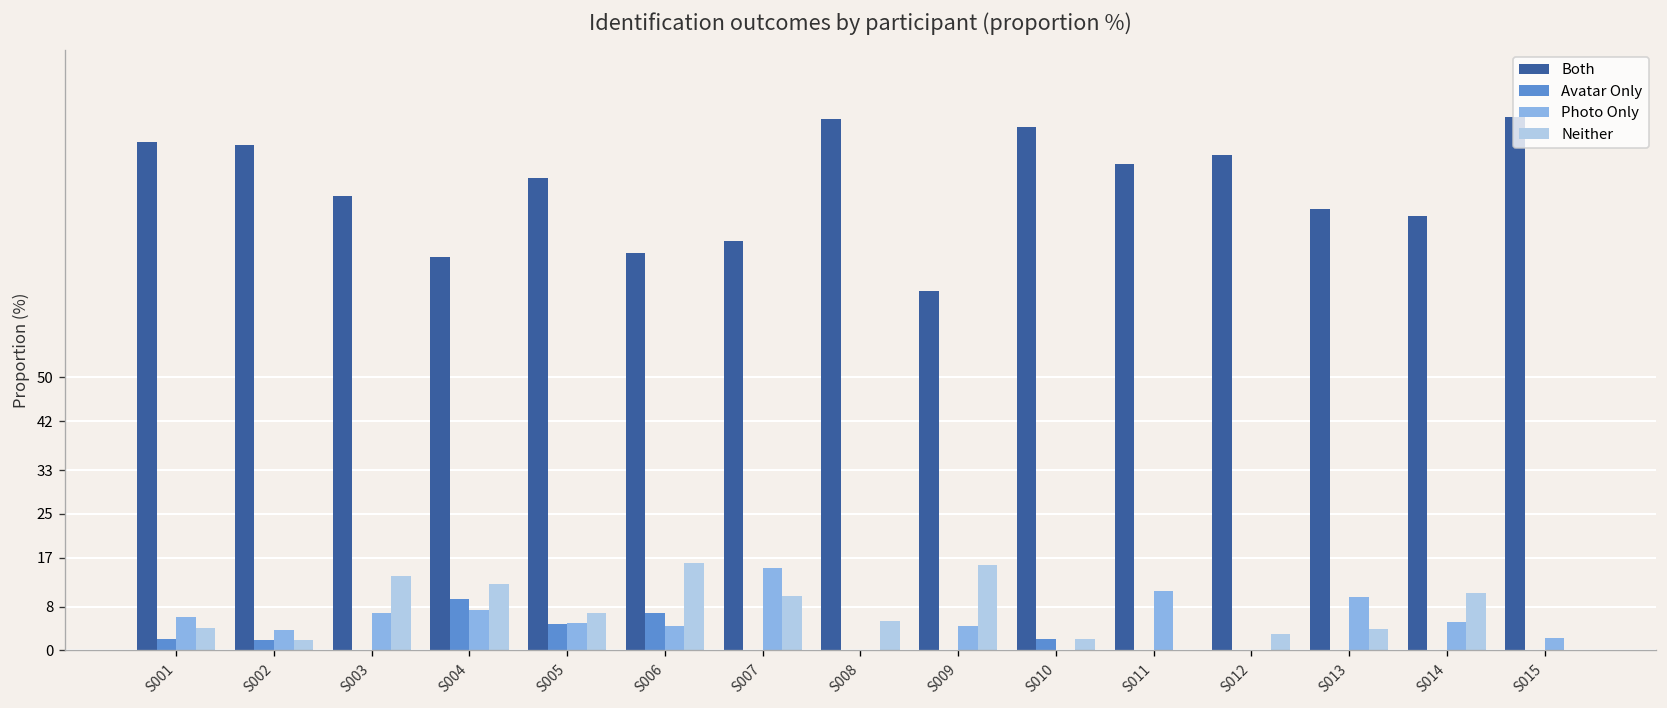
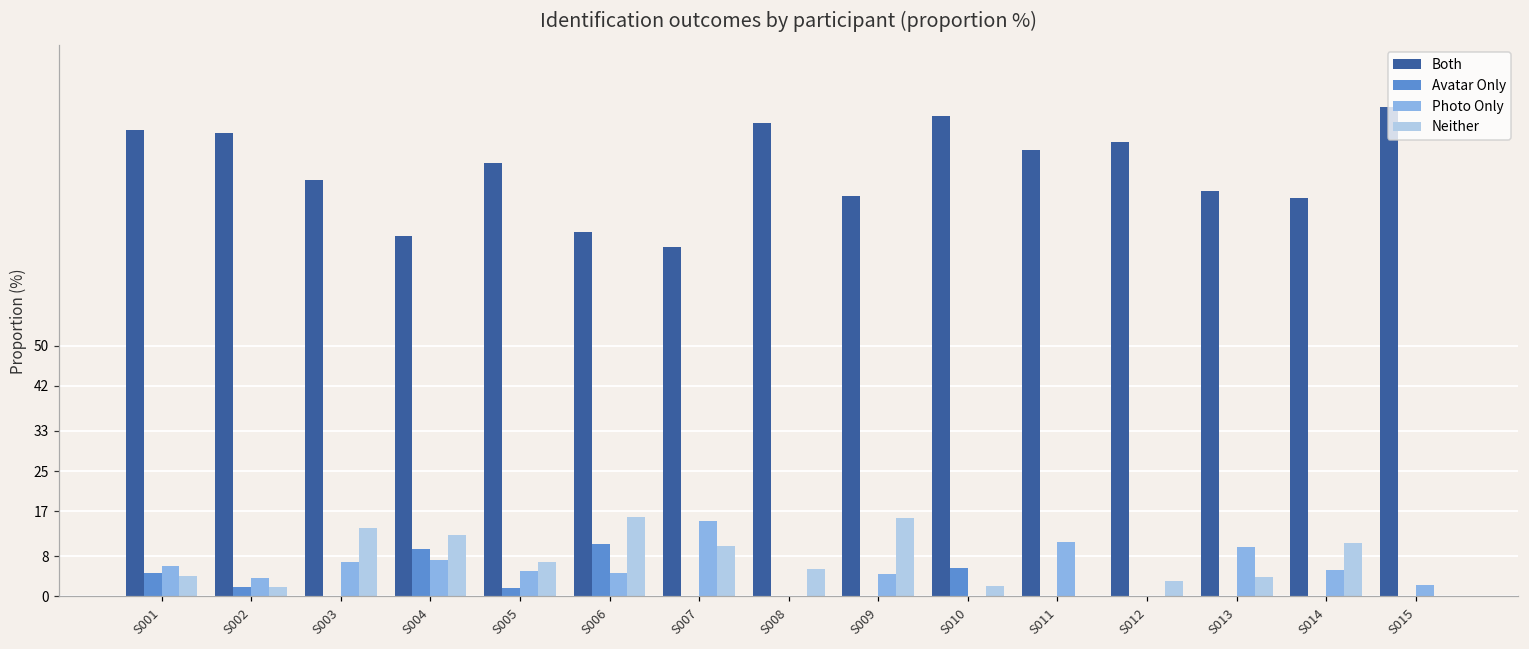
  {
    "Both": {
      "S001": 93,
      "S002": 93,
      "S003": 83,
      "S004": 72,
      "S005": 86,
      "S006": 73,
-     "S007": 75,
-     "S008": 97,
-     "S009": 66,
+     "S007": 70,
+     "S008": 95,
+     "S009": 80,
      "S010": 96,
      "S011": 89,
      "S012": 91,
      "S013": 81,
      "S014": 79
    },
    "Avatar Only": {
-     "S001": 2,
+     "S001": 5,
      "S002": 2,
      "S003": 0,
      "S004": 9,
-     "S005": 5,
-     "S006": 7,
+     "S005": 2,
+     "S006": 10,
      "S007": 0,
      "S008": 0,
      "S009": 0,
-     "S010": 2,
+     "S010": 6,
      "S011": 0,
      "S012": 0,
      "S013": 0,
      "S014": 0,
      "S015": 0
    }
  }
